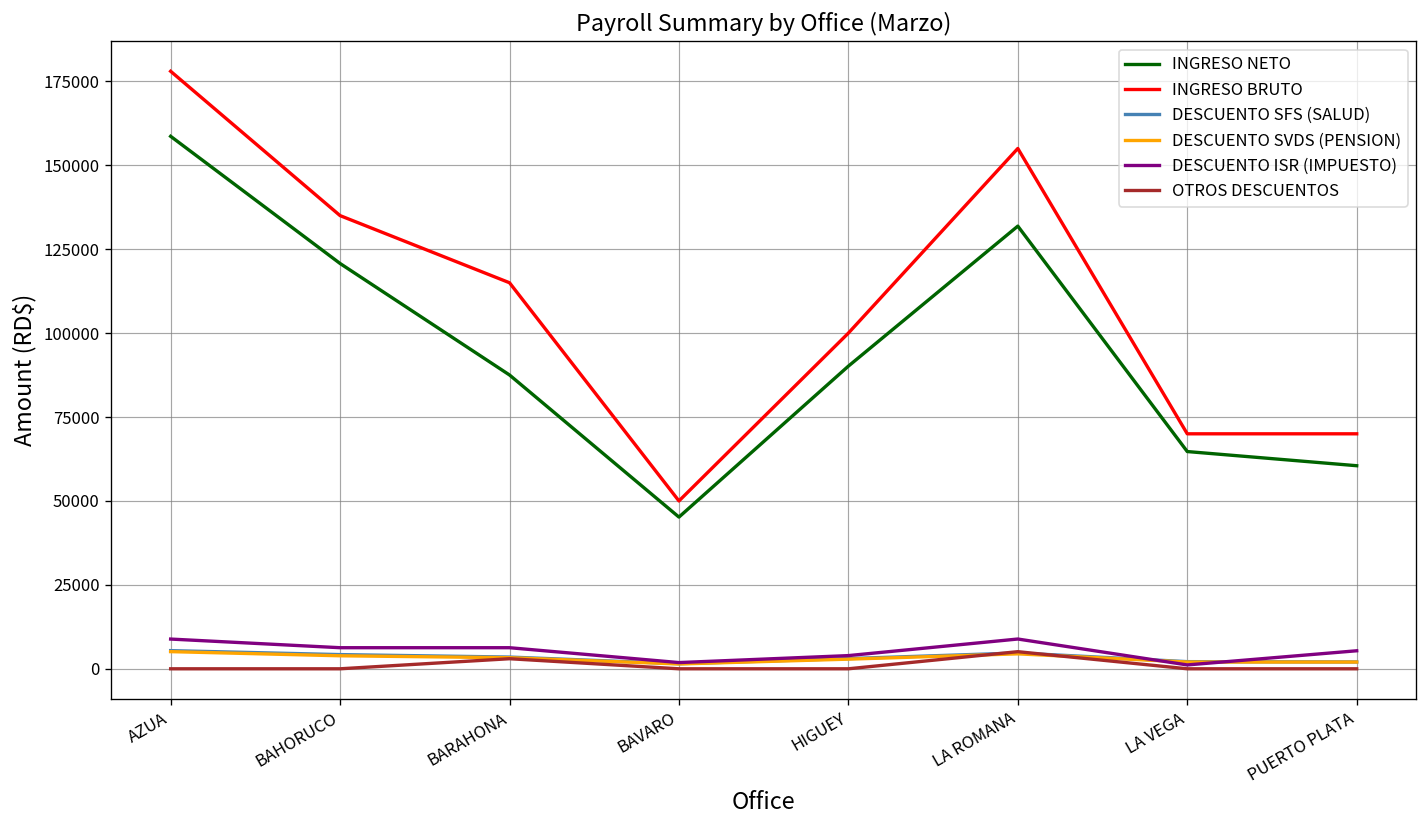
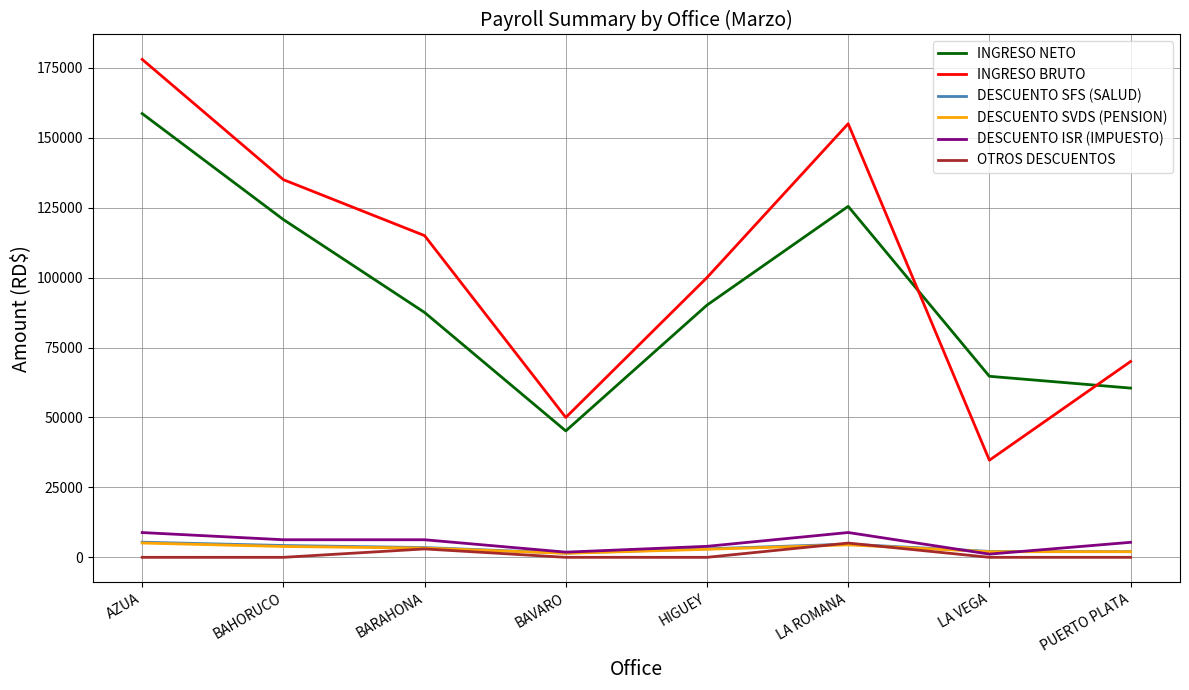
  {
    "INGRESO NETO": {
      "AZUA": 159000,
      "BAHORUCO": 121000,
      "BARAHONA": 88000,
      "BAVARO": 45000,
      "HIGUEY": 90000,
-     "LA ROMANA": 132000,
+     "LA ROMANA": 125000,
      "LA VEGA": 65000,
      "PUERTO PLATA": 60000
    },
    "INGRESO BRUTO": {
      "AZUA": 178000,
      "BAHORUCO": 135000,
      "BARAHONA": 115000,
      "BAVARO": 50000,
      "HIGUEY": 100000,
      "LA ROMANA": 155000,
-     "LA VEGA": 70000,
+     "LA VEGA": 35000,
      "PUERTO PLATA": 70000
    },
    "DESCUENTO ISR (IMPUESTO)": {
      "AZUA": 9000,
      "BAHORUCO": 6000,
      "BARAHONA": 6000,
      "LA ROMANA": 9000,
      "PUERTO PLATA": 5000
    },
    "OTROS DESCUENTOS": {
      "AZUA": 0,
      "BAHORUCO": 0,
      "BAVARO": 0,
      "HIGUEY": 0,
      "LA VEGA": 0,
      "PUERTO PLATA": 0
    }
  }
